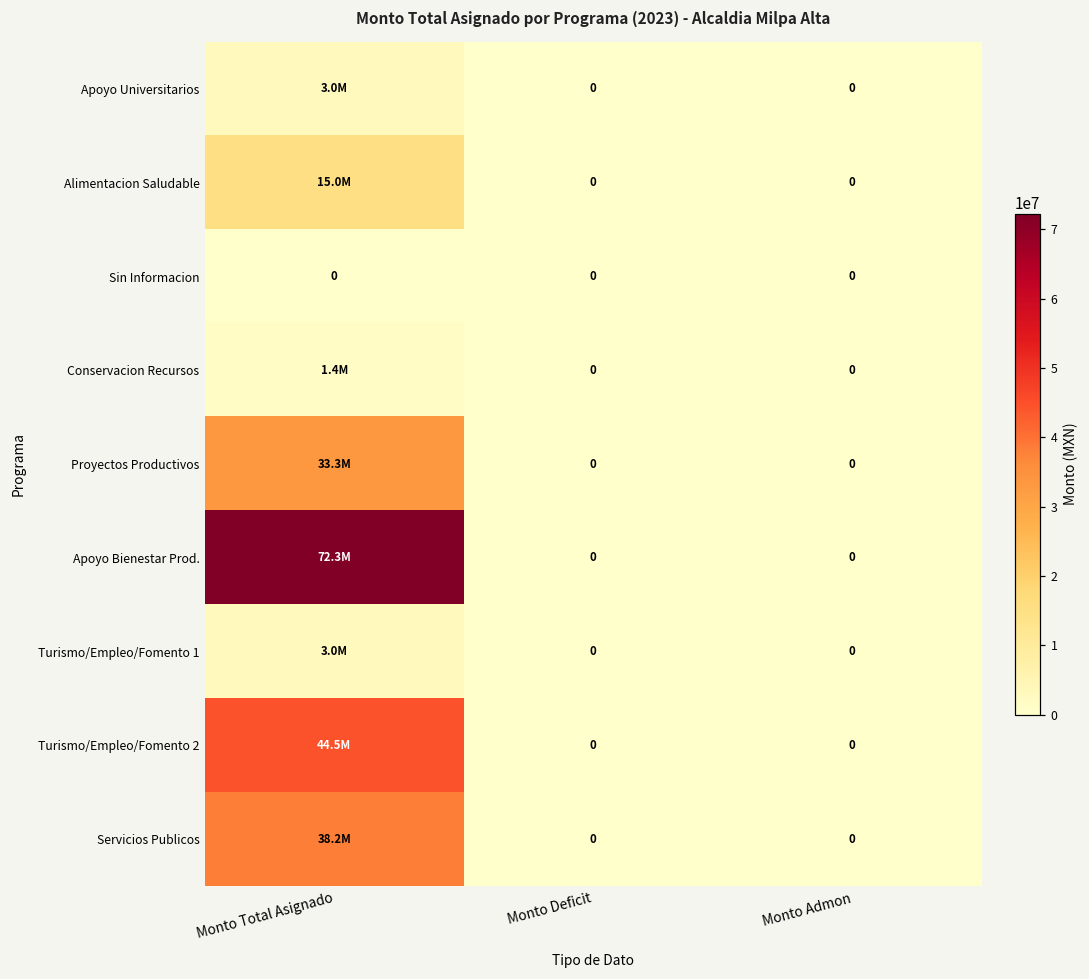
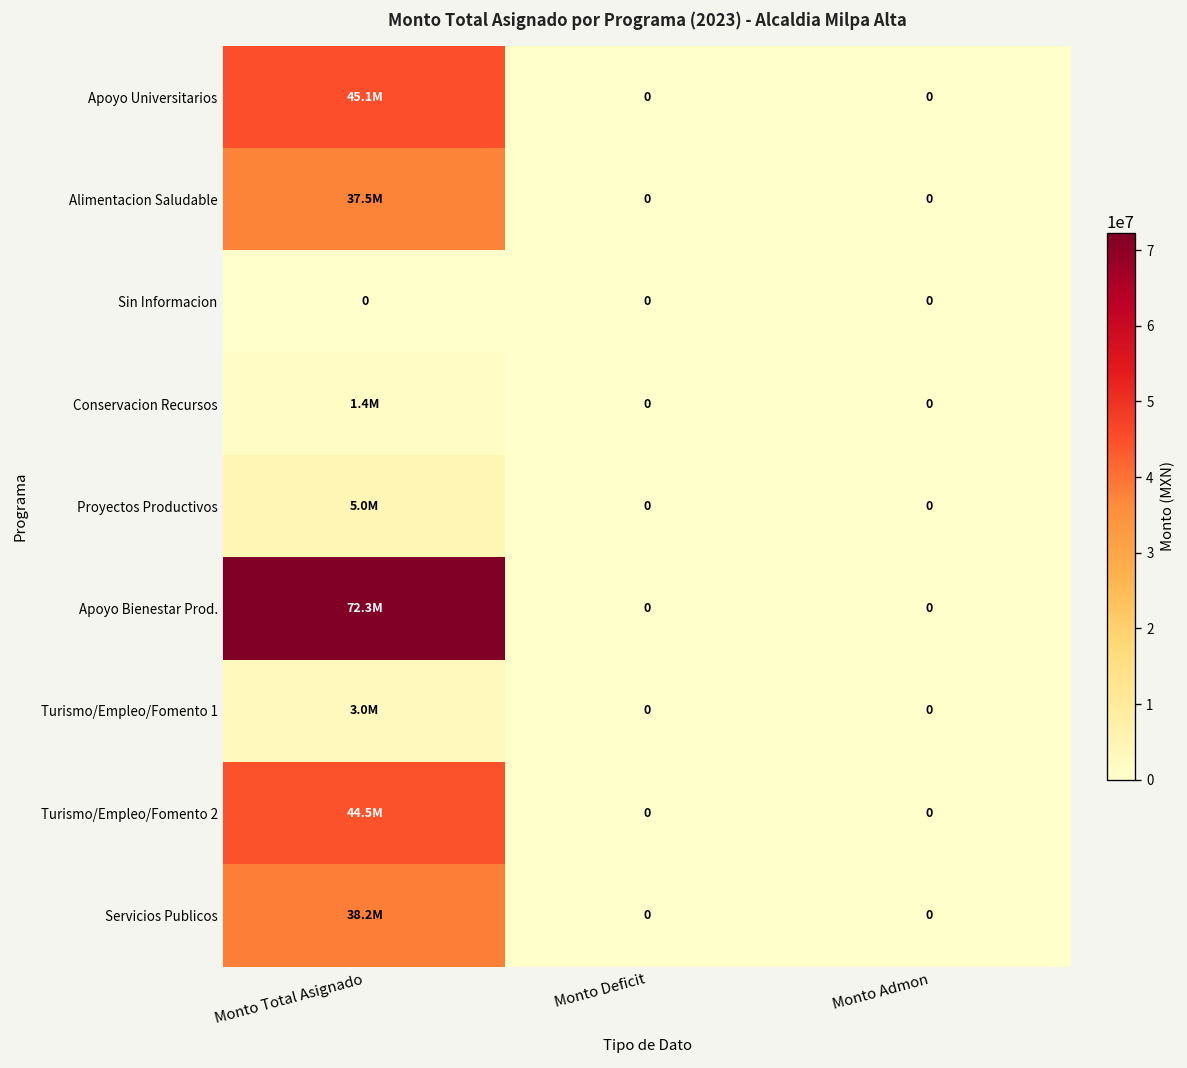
  {
    "Apoyo Universitarios": {
-     "Monto Total Asignado": "3.0M",
+     "Monto Total Asignado": "45.1M",
      "Monto Deficit": "0",
      "Monto Admon": "0"
    },
    "Alimentacion Saludable": {
-     "Monto Total Asignado": "15.0M",
+     "Monto Total Asignado": "37.5M",
      "Monto Deficit": "0",
      "Monto Admon": "0"
    },
    "Sin Informacion": {
      "Monto Total Asignado": "0",
      "Monto Deficit": "0",
      "Monto Admon": "0"
    },
    "Conservacion Recursos": {
      "Monto Total Asignado": "1.4M",
      "Monto Deficit": "0",
      "Monto Admon": "0"
    },
    "Proyectos Productivos": {
-     "Monto Total Asignado": "33.3M",
+     "Monto Total Asignado": "5.0M",
      "Monto Deficit": "0",
      "Monto Admon": "0"
    },
    "Apoyo Bienestar Prod.": {
      "Monto Total Asignado": "72.3M",
      "Monto Deficit": "0",
      "Monto Admon": "0"
    },
    "Turismo/Empleo/Fomento 1": {
      "Monto Total Asignado": "3.0M",
      "Monto Deficit": "0",
      "Monto Admon": "0"
    },
    "Turismo/Empleo/Fomento 2": {
      "Monto Total Asignado": "44.5M",
      "Monto Deficit": "0",
      "Monto Admon": "0"
    },
    "Servicios Publicos": {
      "Monto Total Asignado": "38.2M",
      "Monto Deficit": "0",
      "Monto Admon": "0"
    }
  }
